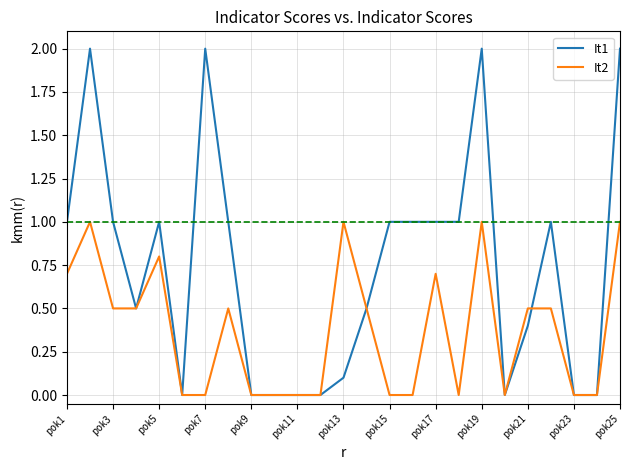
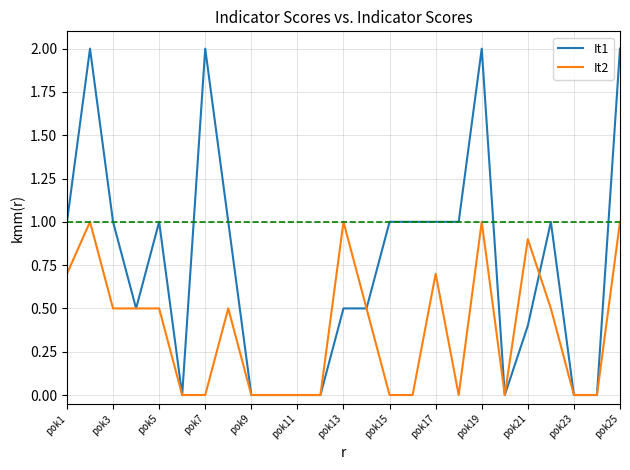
  {
    "It1": {
      "pok1": 1.0,
      "pok3": 1.0,
      "pok5": 1.0,
      "pok7": 2.0,
-     "pok13": 0.1,
+     "pok13": 0.5,
      "pok15": 1.0,
      "pok17": 1.0,
      "pok19": 2.0,
      "pok21": 0.4,
      "pok25": 2.0
    },
    "It2": {
      "pok1": 0.7,
      "pok3": 0.5,
-     "pok5": 0.8,
+     "pok5": 0.5,
      "pok7": 0.0,
      "pok13": 1.0,
      "pok15": 0.0,
      "pok17": 0.7,
      "pok19": 1.0,
-     "pok21": 0.5,
+     "pok21": 0.9,
      "pok25": 1.0
    }
  }
